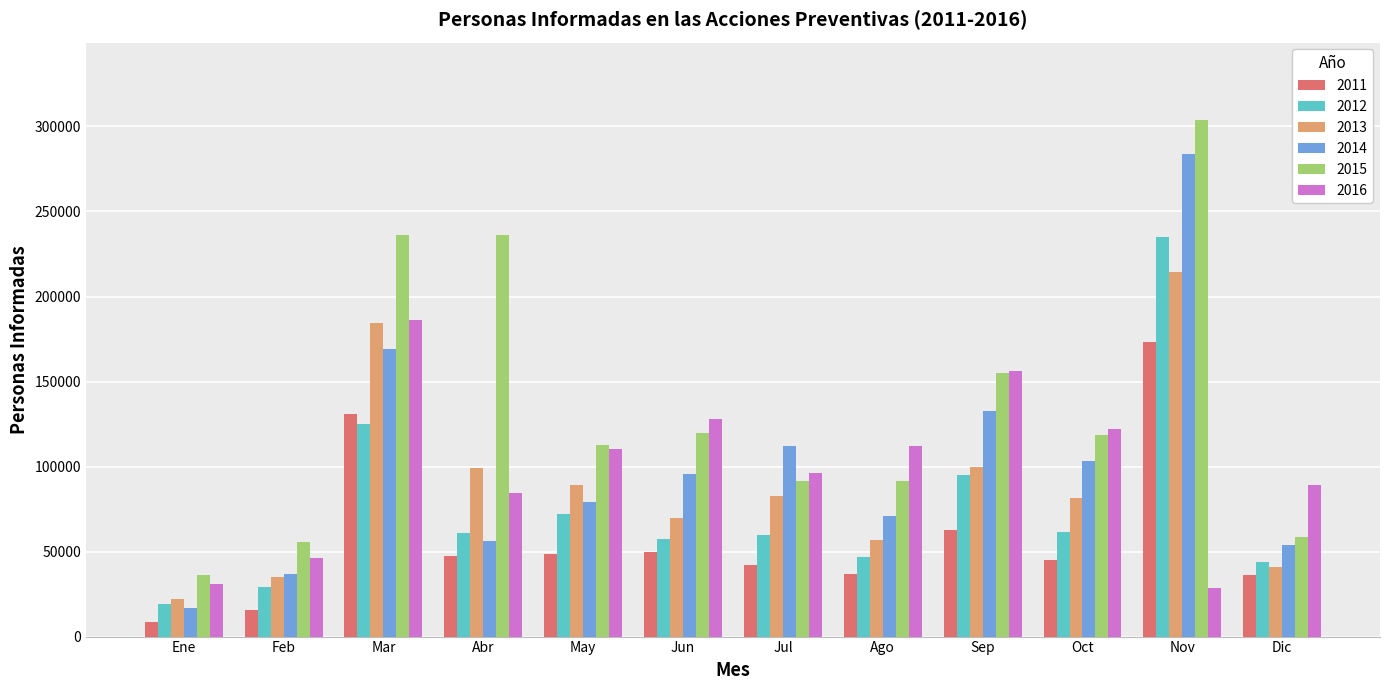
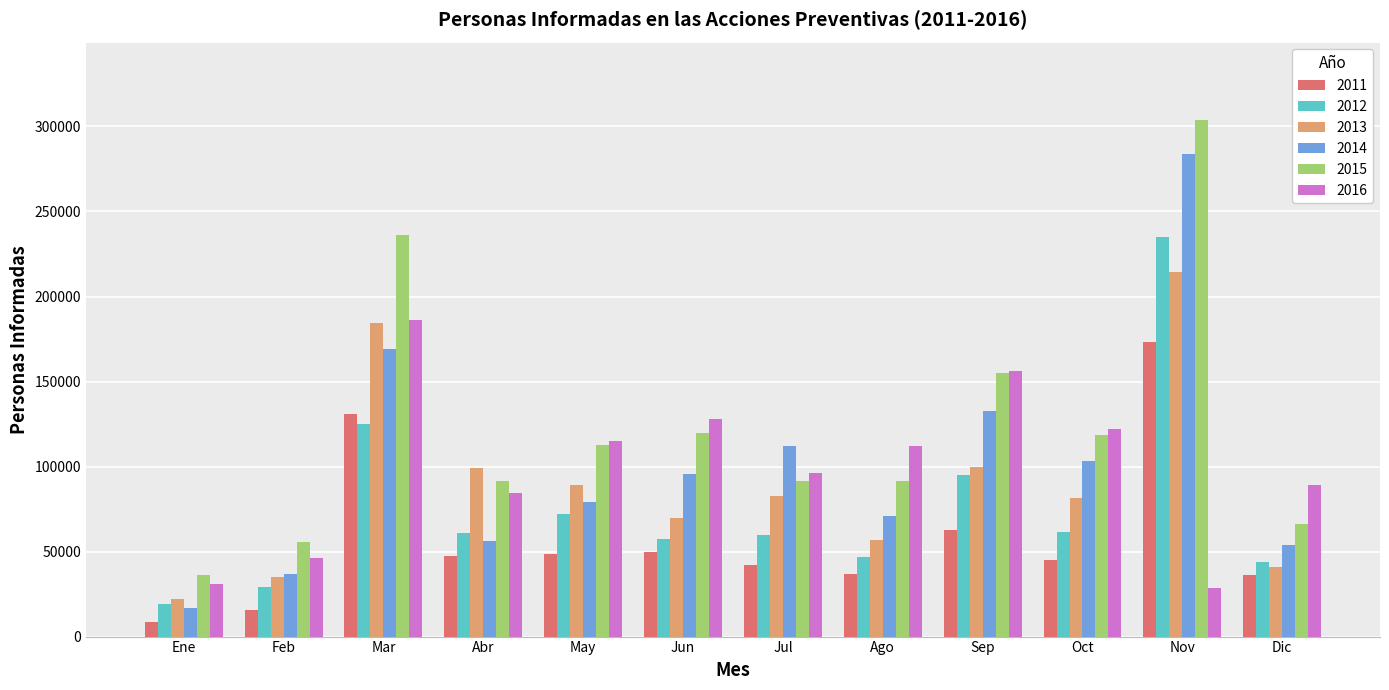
  {
    "2015": {
      "Ene": 36000,
      "Feb": 56000,
      "Mar": 236000,
-     "Abr": 236000,
+     "Abr": 91000,
      "May": 113000,
      "Jun": 120000,
      "Jul": 91000,
      "Ago": 92000,
      "Sep": 155000,
      "Oct": 118000,
      "Nov": 304000,
-     "Dic": 59000
+     "Dic": 66000
    },
    "2016": {
      "Ene": 31000,
      "Feb": 46000,
      "Mar": 186000,
      "Abr": 85000,
-     "May": 110000,
+     "May": 115000,
      "Jun": 128000,
      "Jul": 96000,
      "Ago": 112000,
      "Sep": 156000,
      "Oct": 122000,
      "Nov": 29000,
      "Dic": 89000
    }
  }
